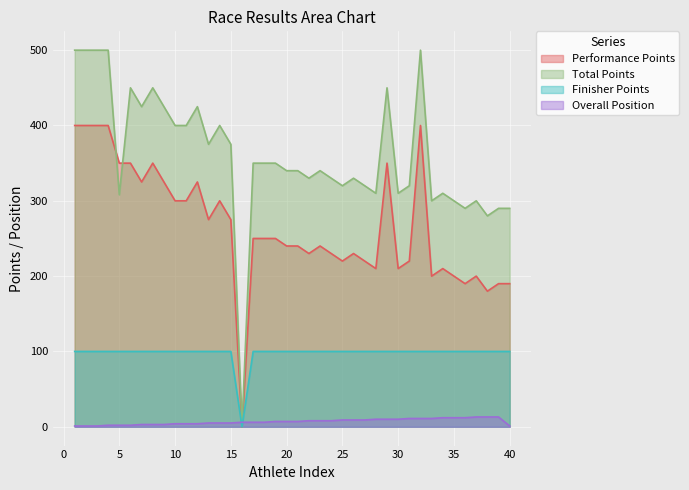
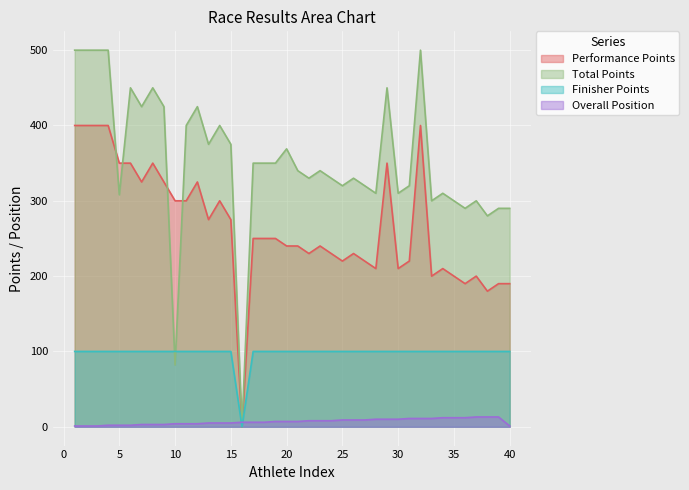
  {
    "Performance Points": {
      "5": 350,
      "10": 300,
      "15": 280,
      "20": 240,
      "25": 220,
      "30": 210,
      "35": 200,
      "40": 190
    },
    "Total Points": {
      "5": 310,
-     "10": 400,
+     "10": 80,
      "15": 380,
-     "20": 340,
+     "20": 370,
      "25": 320,
      "30": 310,
      "35": 300,
      "40": 290
    },
    "Finisher Points": {
      "5": 100,
      "10": 100,
      "15": 100,
      "20": 100,
      "25": 100,
      "30": 100,
      "35": 100,
      "40": 100
    },
    "Overall Position": {
      "5": 0,
      "10": 0,
      "15": 10,
      "20": 10,
      "25": 10,
      "30": 10,
      "35": 10,
      "40": 0
    }
  }
